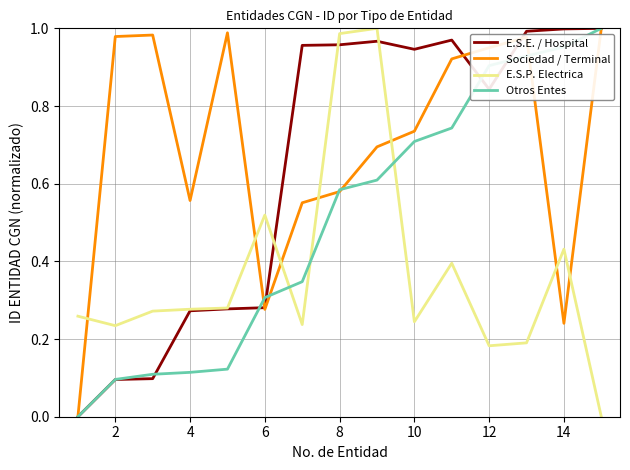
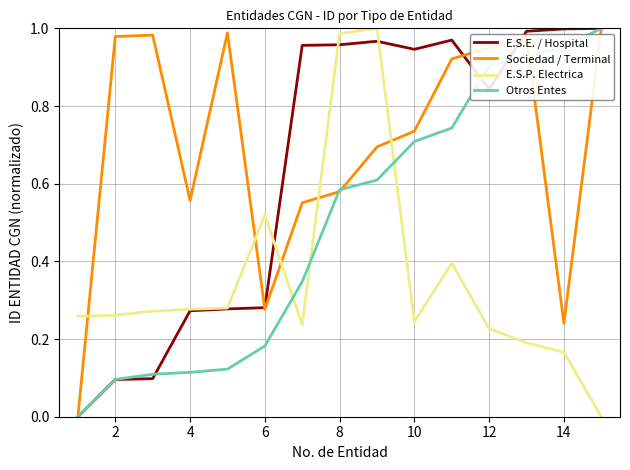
  {
    "E.S.E. / Hospital": {
      "8": 0.96,
      "10": 0.95,
      "14": 1.00
    },
    "Sociedad / Terminal": {
      "2": 0.98,
      "4": 0.56,
      "10": 0.74,
      "14": 0.24
    },
    "E.S.P. Electrica": {
-     "2": 0.23,
+     "2": 0.26,
      "6": 0.52,
      "8": 0.99,
      "10": 0.24,
-     "12": 0.18,
-     "14": 0.43
+     "12": 0.23,
+     "14": 0.17
    },
    "Otros Entes": {
      "4": 0.11,
-     "6": 0.31,
+     "6": 0.18,
      "10": 0.71
    }
  }
